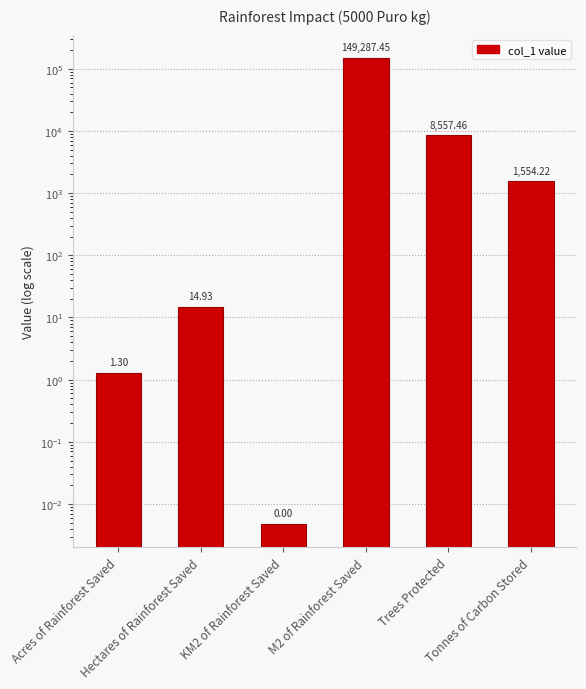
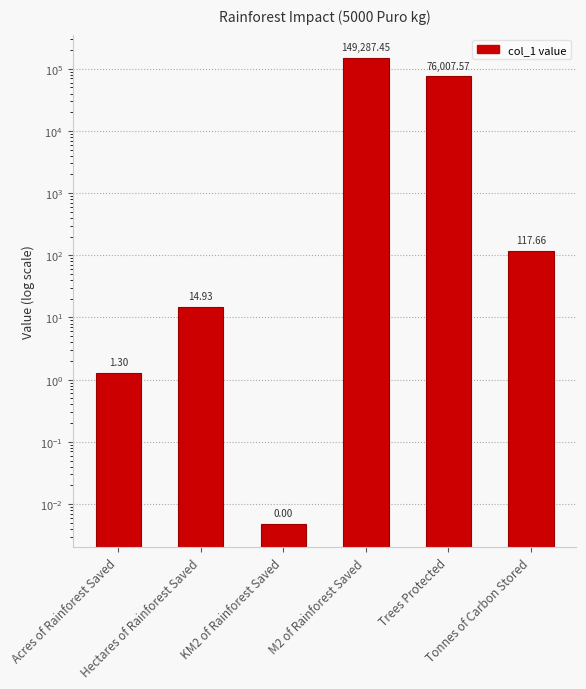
  {
    "Acres of Rainforest Saved": "1.30",
    "Hectares of Rainforest Saved": "14.93",
    "KM2 of Rainforest Saved": "0.00",
    "M2 of Rainforest Saved": "149,287.45",
-   "Trees Protected": "8,557.46",
-   "Tonnes of Carbon Stored": "1,554.22"
+   "Trees Protected": "76,007.57",
+   "Tonnes of Carbon Stored": "117.66"
  }
